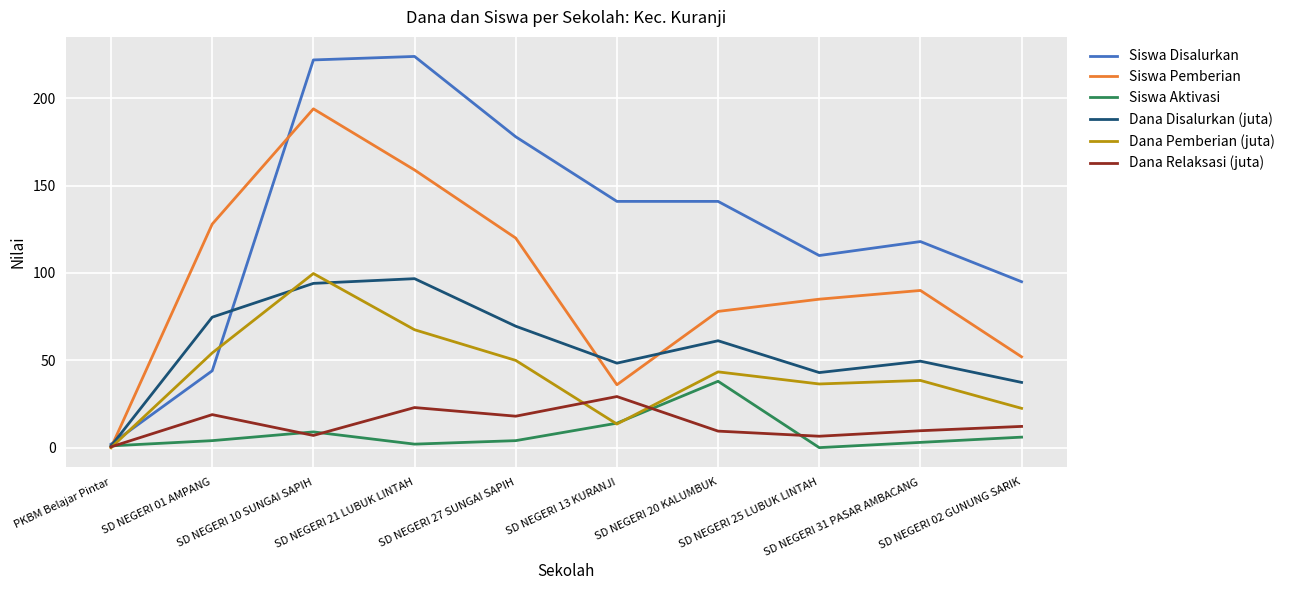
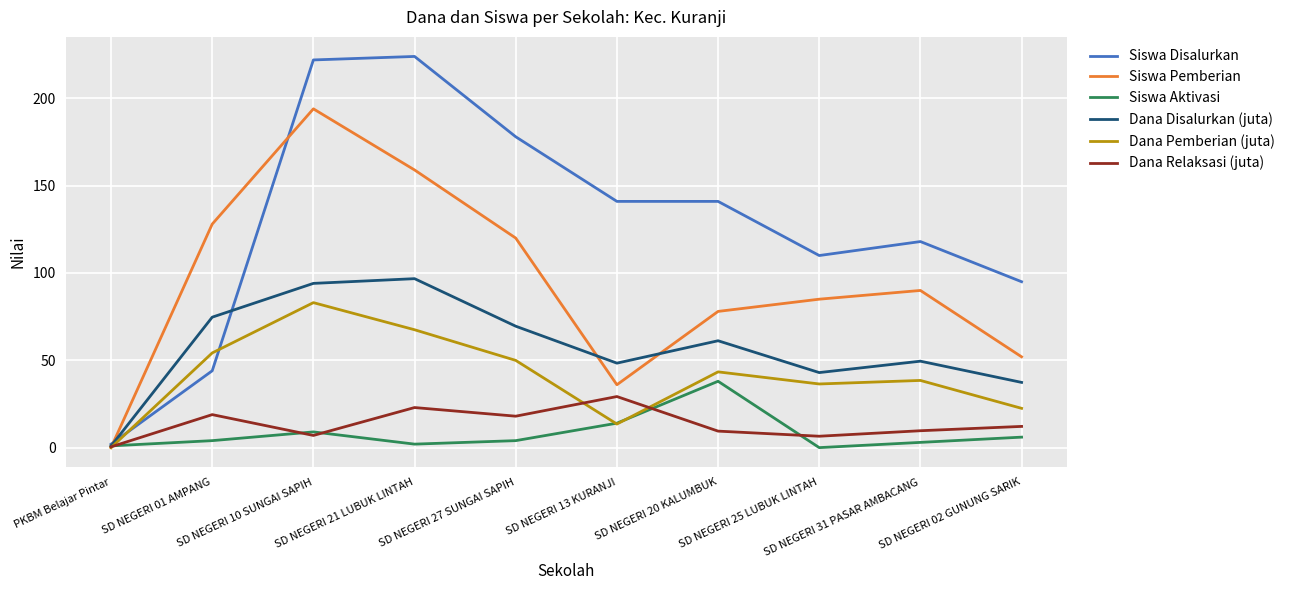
  {
    "Siswa Disalurkan": {
      "SD NEGERI 01 AMPANG": 44,
      "SD NEGERI 10 SUNGAI SAPIH": 222,
      "SD NEGERI 21 LUBUK LINTAH": 224,
      "SD NEGERI 27 SUNGAI SAPIH": 178,
      "SD NEGERI 13 KURANJI": 141,
      "SD NEGERI 20 KALUMBUK": 141,
      "SD NEGERI 25 LUBUK LINTAH": 110,
      "SD NEGERI 31 PASAR AMBACANG": 118,
      "SD NEGERI 02 GUNUNG SARIK": 95
    },
    "Siswa Pemberian": {
      "SD NEGERI 01 AMPANG": 128,
      "SD NEGERI 10 SUNGAI SAPIH": 194,
      "SD NEGERI 21 LUBUK LINTAH": 159,
      "SD NEGERI 27 SUNGAI SAPIH": 120,
      "SD NEGERI 13 KURANJI": 36,
      "SD NEGERI 20 KALUMBUK": 78,
      "SD NEGERI 25 LUBUK LINTAH": 85,
      "SD NEGERI 31 PASAR AMBACANG": 90,
      "SD NEGERI 02 GUNUNG SARIK": 52
    },
    "Siswa Aktivasi": {
      "SD NEGERI 01 AMPANG": 4,
      "SD NEGERI 10 SUNGAI SAPIH": 9,
      "SD NEGERI 21 LUBUK LINTAH": 2,
      "SD NEGERI 27 SUNGAI SAPIH": 4,
      "SD NEGERI 20 KALUMBUK": 38,
      "SD NEGERI 25 LUBUK LINTAH": 0,
      "SD NEGERI 31 PASAR AMBACANG": 3,
      "SD NEGERI 02 GUNUNG SARIK": 6
    },
    "Dana Disalurkan (juta)": {
      "SD NEGERI 01 AMPANG": 75,
      "SD NEGERI 10 SUNGAI SAPIH": 94,
      "SD NEGERI 21 LUBUK LINTAH": 97,
      "SD NEGERI 27 SUNGAI SAPIH": 70,
      "SD NEGERI 13 KURANJI": 48,
      "SD NEGERI 20 KALUMBUK": 61,
      "SD NEGERI 25 LUBUK LINTAH": 43,
      "SD NEGERI 31 PASAR AMBACANG": 50,
      "SD NEGERI 02 GUNUNG SARIK": 37
    },
    "Dana Pemberian (juta)": {
      "SD NEGERI 01 AMPANG": 54,
-     "SD NEGERI 10 SUNGAI SAPIH": 100,
+     "SD NEGERI 10 SUNGAI SAPIH": 83,
      "SD NEGERI 21 LUBUK LINTAH": 68,
      "SD NEGERI 27 SUNGAI SAPIH": 50,
      "SD NEGERI 20 KALUMBUK": 43,
      "SD NEGERI 25 LUBUK LINTAH": 36,
      "SD NEGERI 31 PASAR AMBACANG": 38,
      "SD NEGERI 02 GUNUNG SARIK": 23
    },
    "Dana Relaksasi (juta)": {
      "SD NEGERI 01 AMPANG": 19,
      "SD NEGERI 10 SUNGAI SAPIH": 7,
      "SD NEGERI 21 LUBUK LINTAH": 23,
      "SD NEGERI 27 SUNGAI SAPIH": 18,
      "SD NEGERI 13 KURANJI": 29,
      "SD NEGERI 20 KALUMBUK": 9,
      "SD NEGERI 25 LUBUK LINTAH": 7,
      "SD NEGERI 31 PASAR AMBACANG": 10,
      "SD NEGERI 02 GUNUNG SARIK": 12
    }
  }
